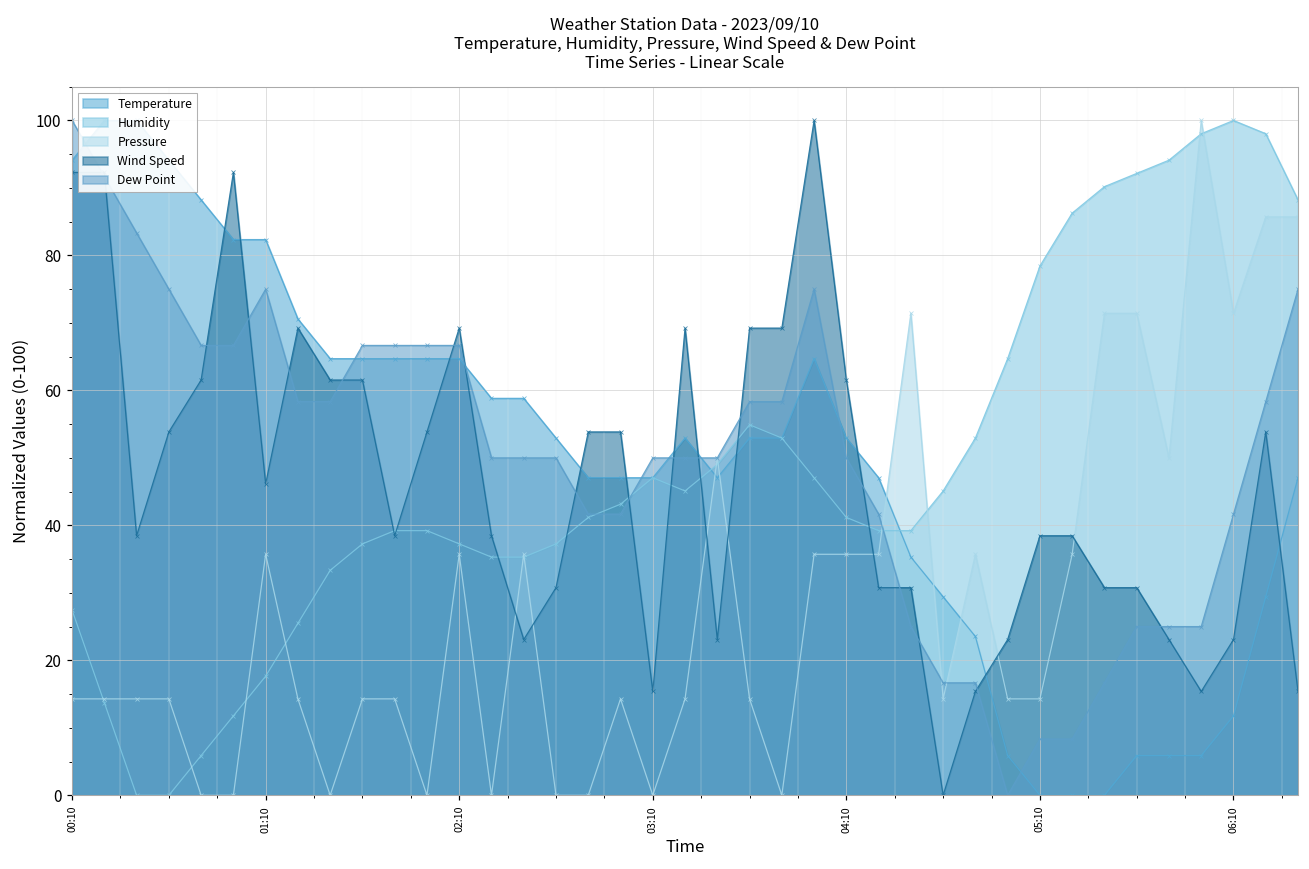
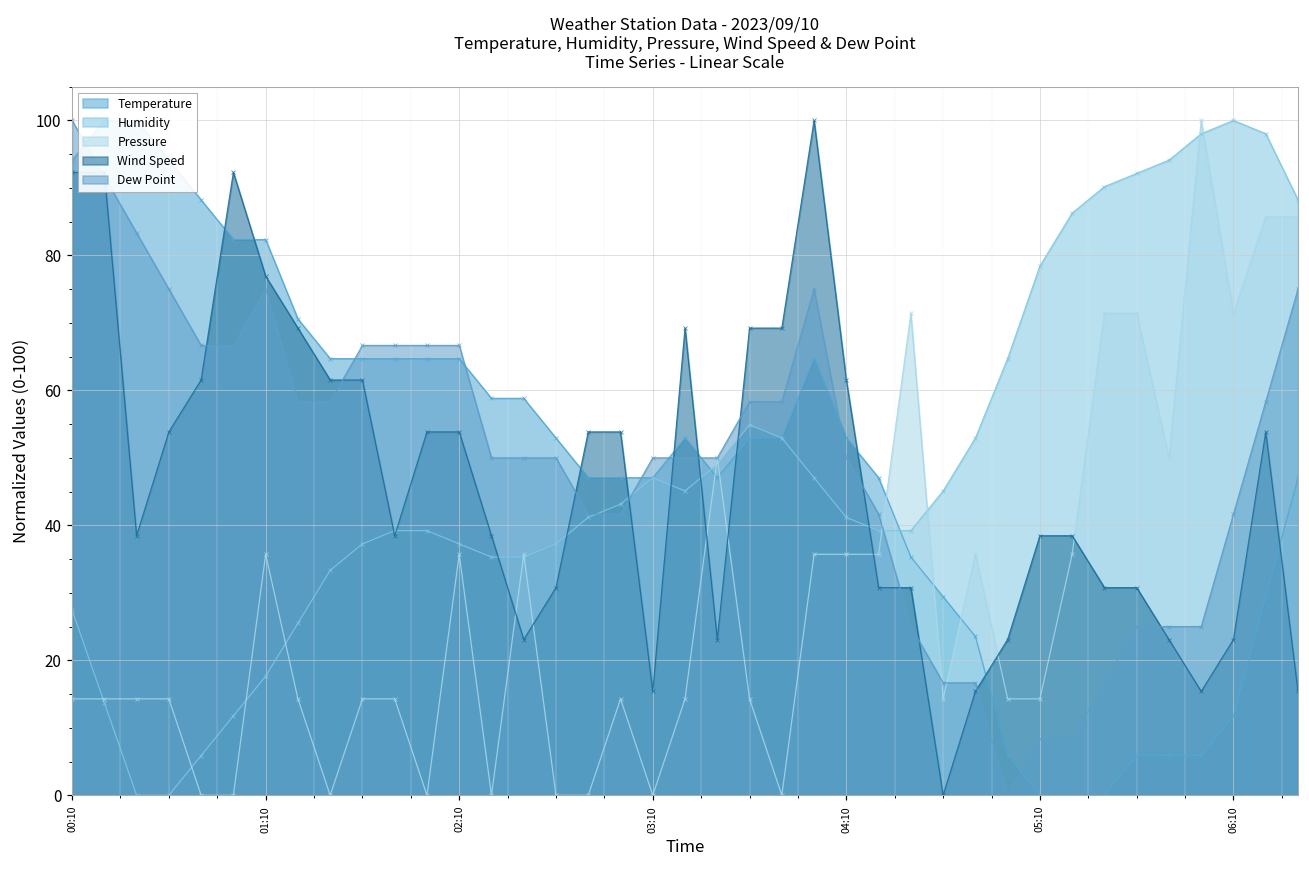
  {
    "Wind Speed": {
      "00:10": 92,
-     "01:10": 46,
-     "02:10": 69,
+     "01:10": 77,
+     "02:10": 54,
      "03:10": 15,
      "04:10": 62,
      "05:10": 38,
      "06:10": 23
    }
  }
